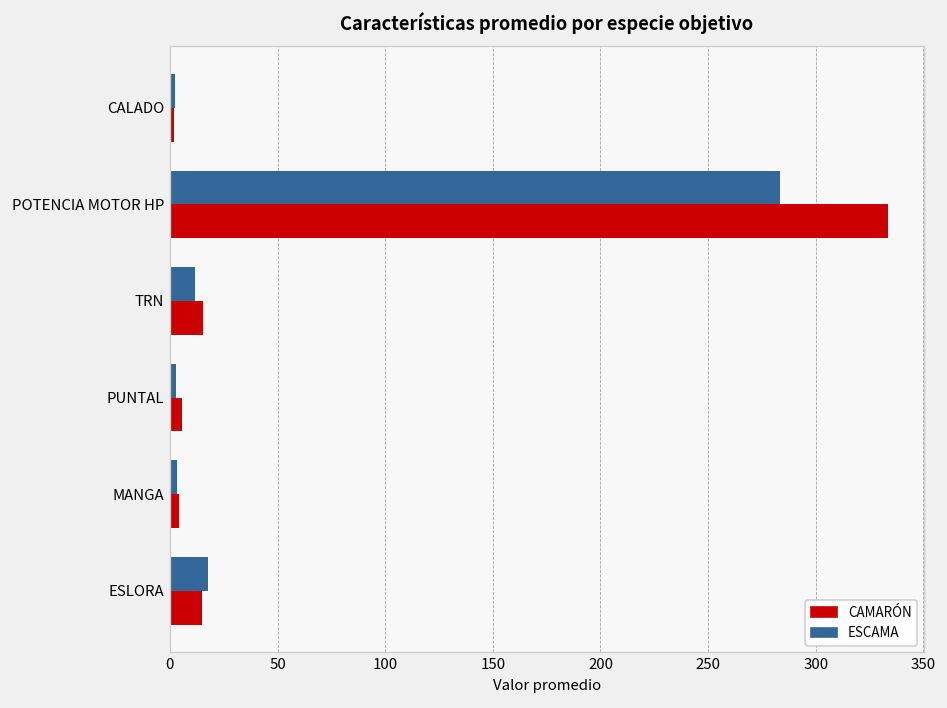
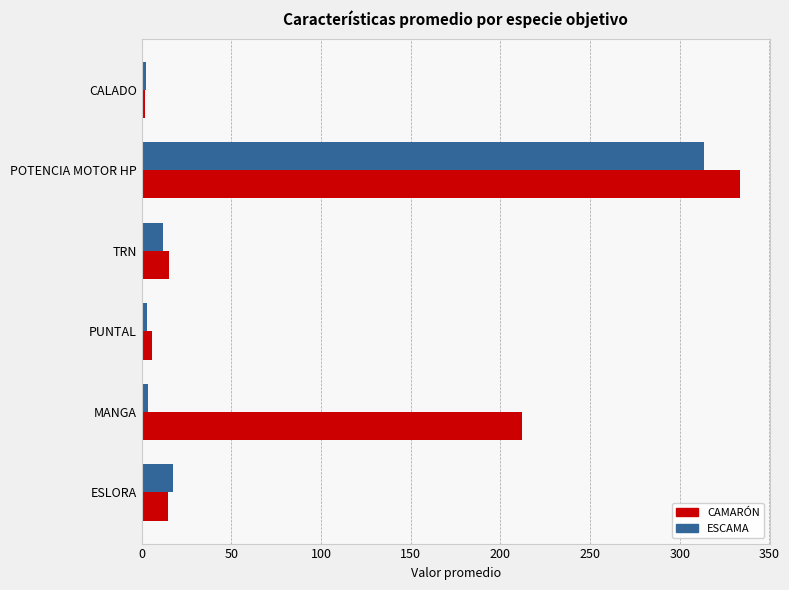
  {
    "CAMARÓN": {
      "CALADO": 2,
      "POTENCIA MOTOR HP": 334,
      "TRN": 15,
      "PUNTAL": 6,
-     "MANGA": 4,
+     "MANGA": 212,
      "ESLORA": 15
    },
    "ESCAMA": {
      "CALADO": 2,
-     "POTENCIA MOTOR HP": 283,
+     "POTENCIA MOTOR HP": 313,
      "TRN": 12,
      "PUNTAL": 3,
      "MANGA": 3,
      "ESLORA": 17
    }
  }
